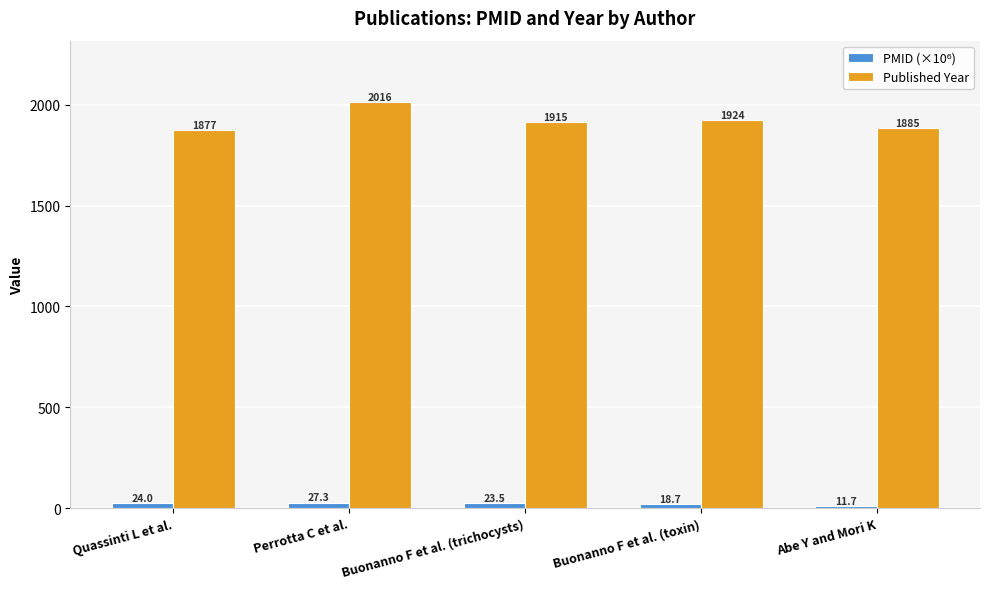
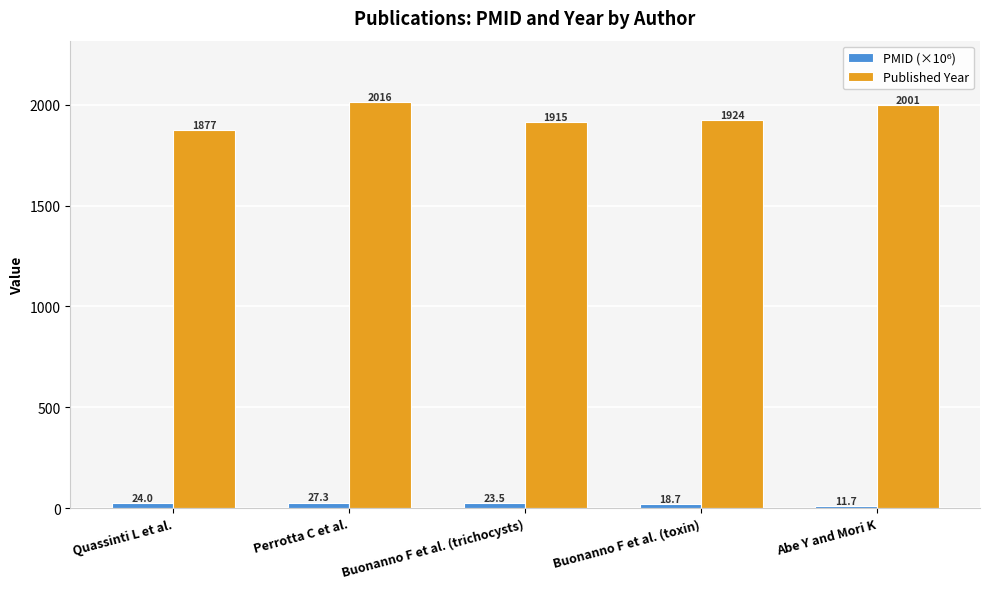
  {
    "PMID (×10⁶)": {
      "Quassinti L et al.": 24.0,
      "Perrotta C et al.": 27.3,
      "Buonanno F et al. (trichocysts)": 23.5,
      "Buonanno F et al. (toxin)": 18.7,
      "Abe Y and Mori K": 11.7
    },
    "Published Year": {
      "Quassinti L et al.": 1877,
      "Perrotta C et al.": 2016,
      "Buonanno F et al. (trichocysts)": 1915,
      "Buonanno F et al. (toxin)": 1924,
-     "Abe Y and Mori K": 1885
+     "Abe Y and Mori K": 2001
    }
  }
